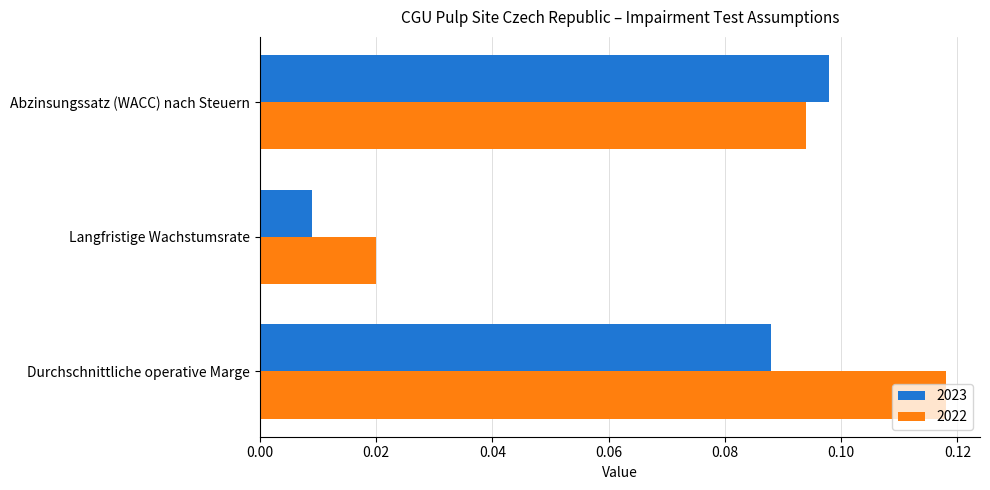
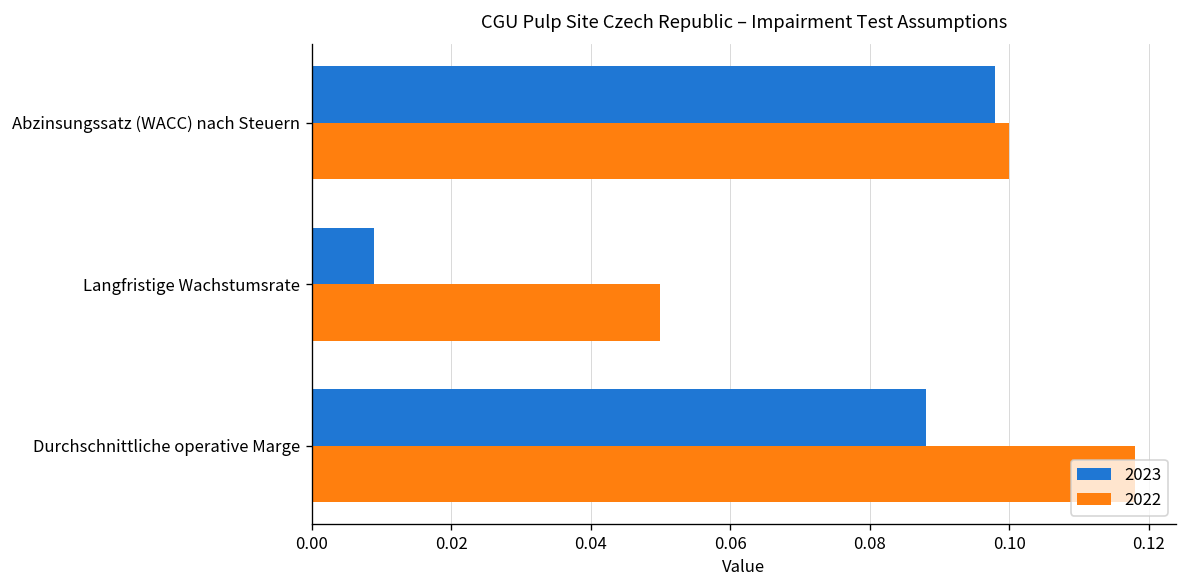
  {
    "2023": {
      "Abzinsungssatz (WACC) nach Steuern": 0.098,
      "Langfristige Wachstumsrate": 0.009,
      "Durchschnittliche operative Marge": 0.088
    },
    "2022": {
-     "Abzinsungssatz (WACC) nach Steuern": 0.094,
-     "Langfristige Wachstumsrate": 0.02
+     "Abzinsungssatz (WACC) nach Steuern": 0.100,
+     "Langfristige Wachstumsrate": 0.05
    }
  }
